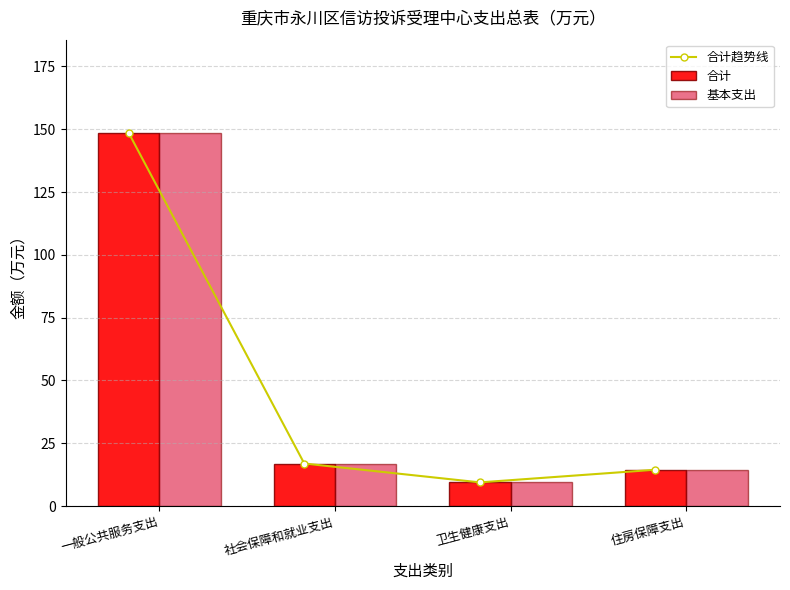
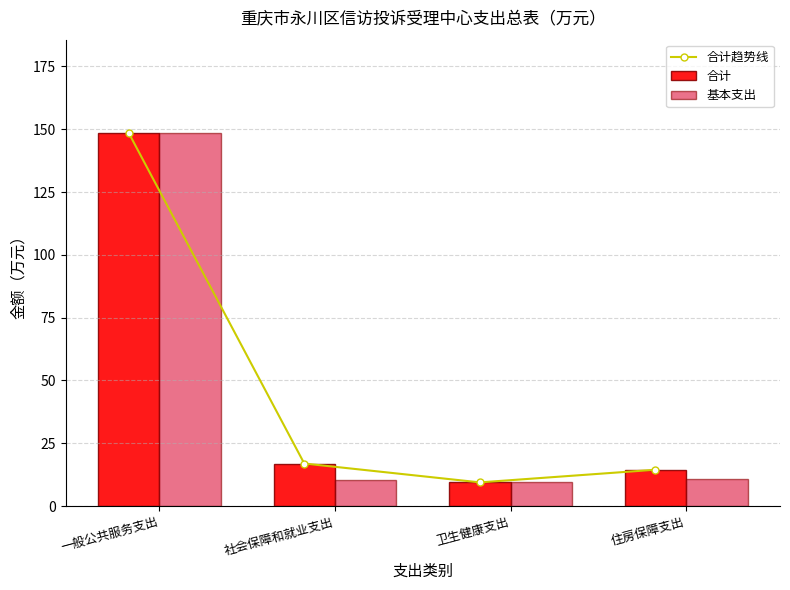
  {
    "合计": {
      "一般公共服务支出": 149,
      "社会保障和就业支出": 17,
      "卫生健康支出": 9,
      "住房保障支出": 14
    },
    "基本支出": {
      "一般公共服务支出": 149,
-     "社会保障和就业支出": 17,
+     "社会保障和就业支出": 10,
      "卫生健康支出": 9,
-     "住房保障支出": 14
+     "住房保障支出": 11
    }
  }
